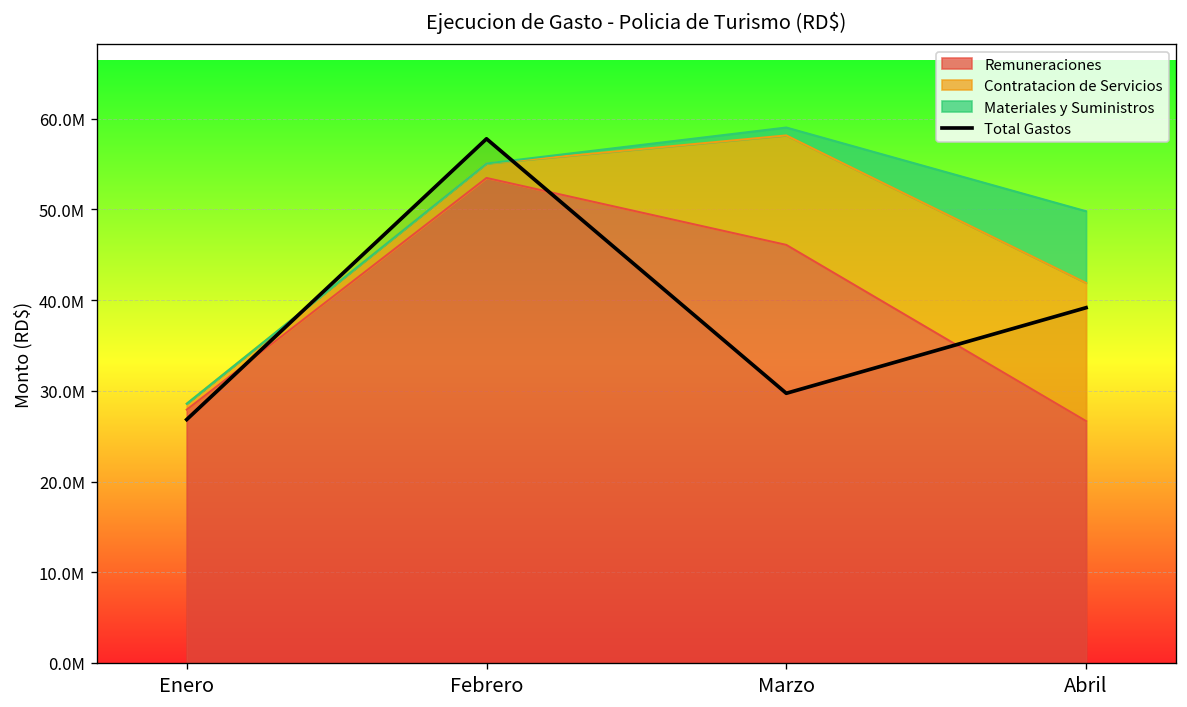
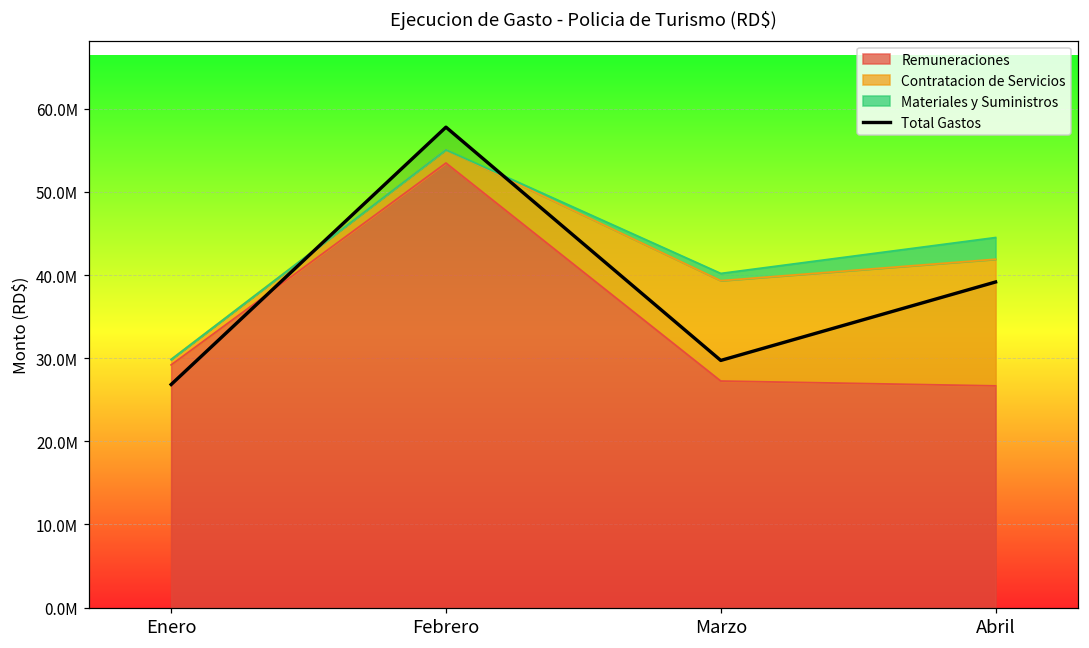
  {
    "Remuneraciones": {
-     "Enero": 28000000,
+     "Enero": 29000000,
      "Febrero": 53000000,
-     "Marzo": 46000000,
+     "Marzo": 27000000,
      "Abril": 27000000
    },
    "Contratacion de Servicios": {
      "Marzo": 12000000,
      "Abril": 15000000
    },
    "Materiales y Suministros": {
      "Marzo": 1000000,
-     "Abril": 8000000
+     "Abril": 3000000
    },
    "Total Gastos": {
      "Enero": 27000000,
      "Febrero": 58000000,
      "Marzo": 30000000,
      "Abril": 39000000
    }
  }
